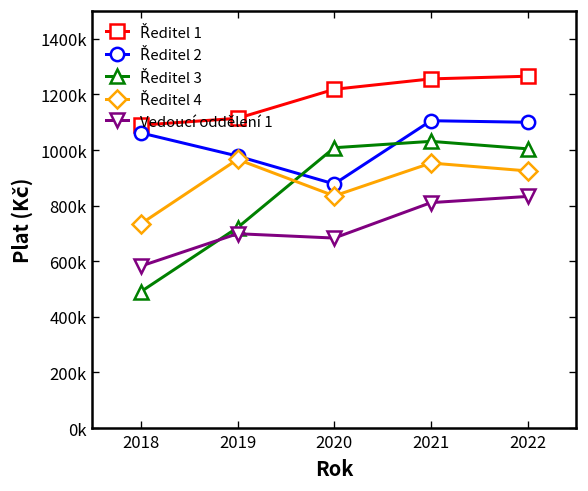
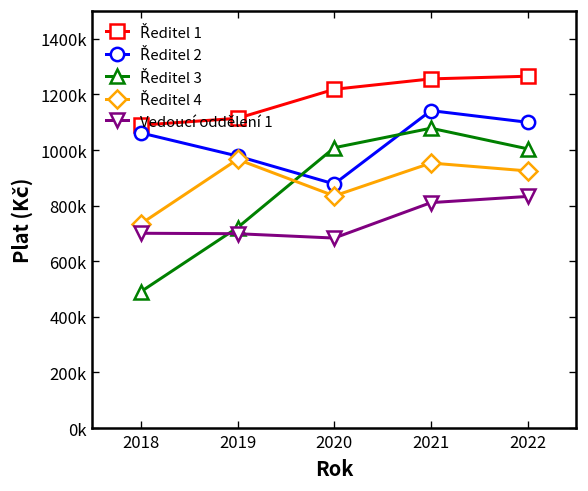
  {
    "Ředitel 1": {
      "2018": 1090000,
      "2019": 1110000,
      "2020": 1220000,
      "2021": 1260000,
      "2022": 1270000
    },
    "Ředitel 2": {
      "2018": 1060000,
      "2019": 980000,
      "2020": 880000,
-     "2021": 1110000,
+     "2021": 1140000,
      "2022": 1100000
    },
    "Ředitel 3": {
      "2018": 490000,
      "2019": 720000,
      "2020": 1010000,
-     "2021": 1030000,
+     "2021": 1080000,
      "2022": 1000000
    },
    "Ředitel 4": {
      "2018": 730000,
      "2019": 970000,
      "2020": 840000,
      "2021": 950000,
      "2022": 920000
    },
    "Vedoucí oddělení 1": {
-     "2018": 580000,
+     "2018": 700000,
      "2019": 700000,
      "2020": 680000,
      "2021": 810000,
      "2022": 830000
    }
  }
